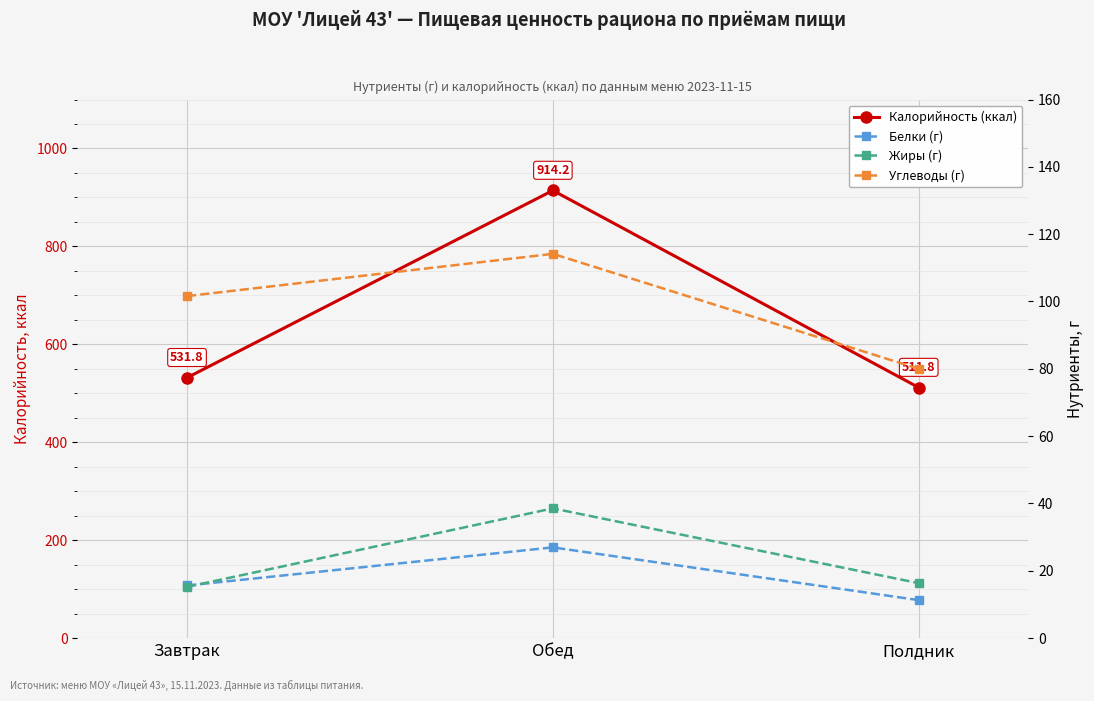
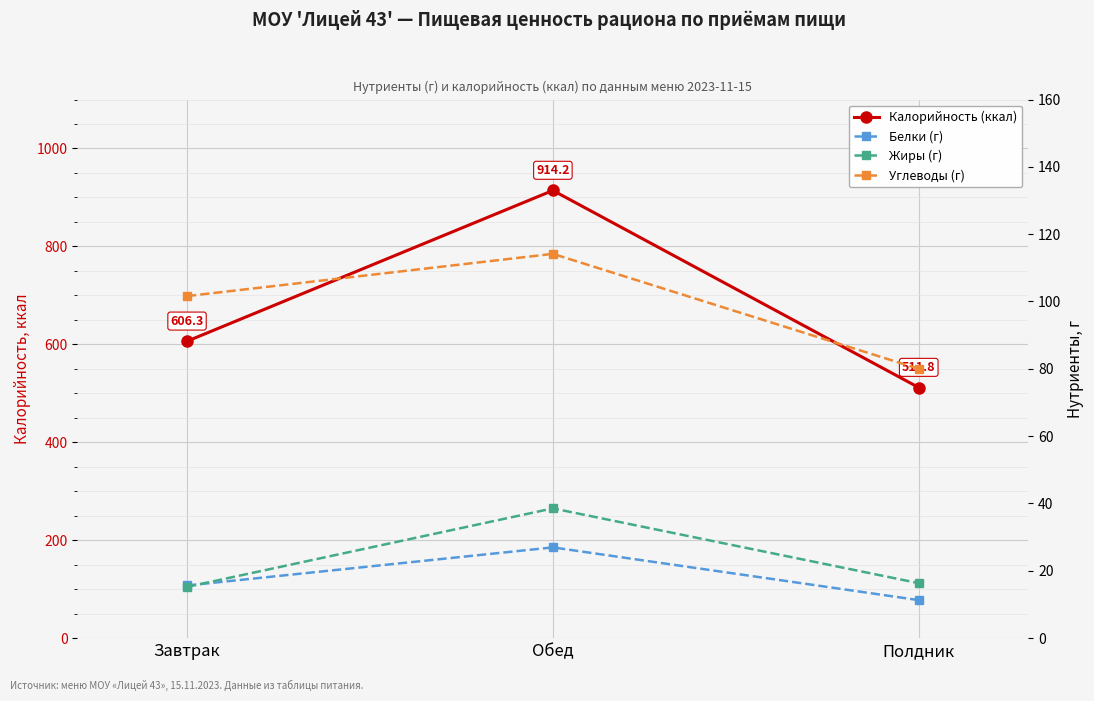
  {
    "Калорийность (ккал)": {
-     "Завтрак": 531.8
+     "Завтрак": 606.3
    }
  }
